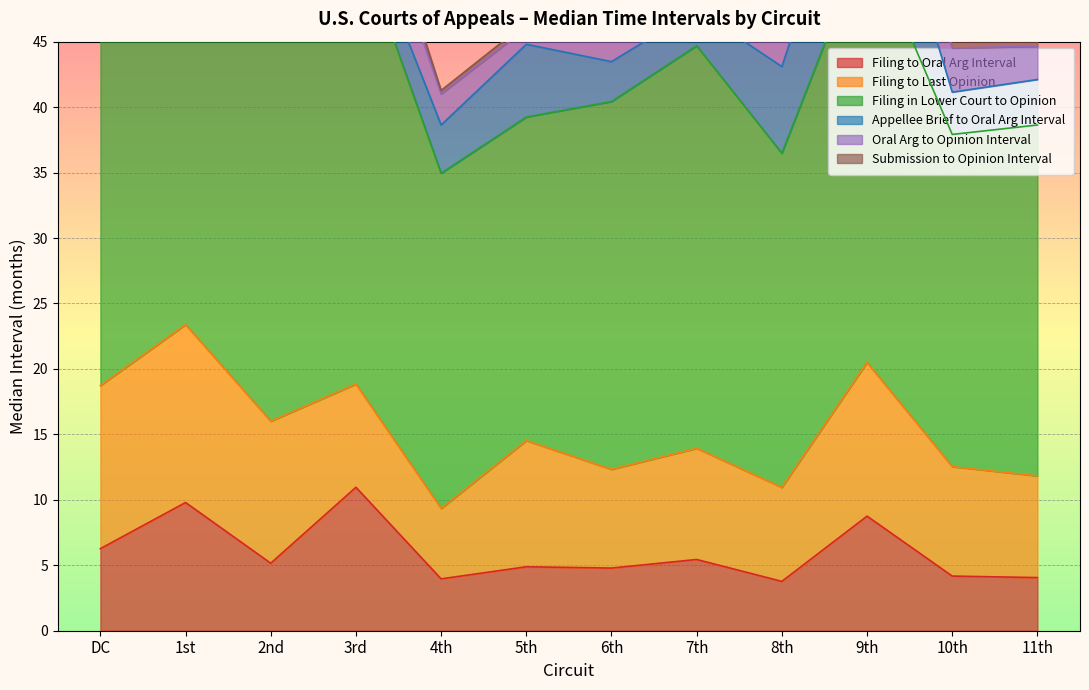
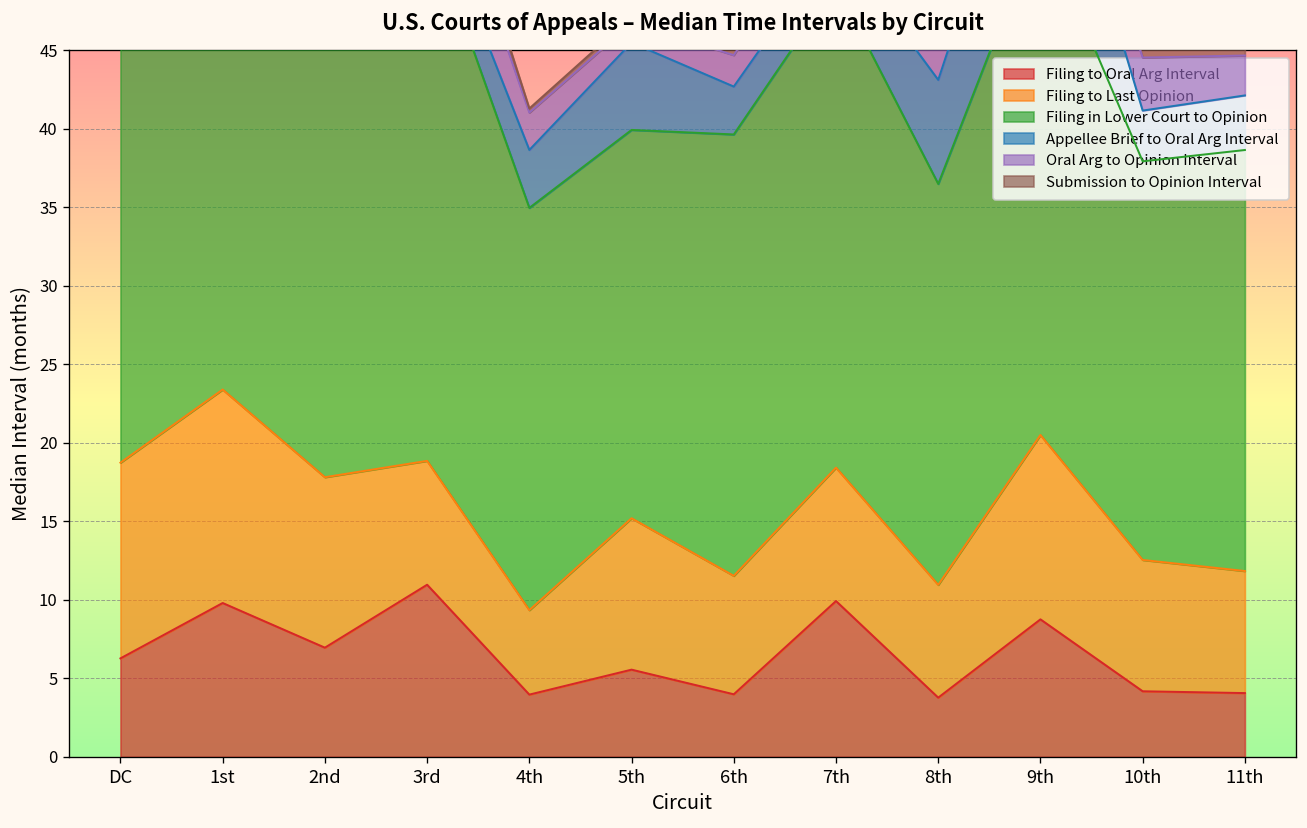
  {
    "Filing to Oral Arg Interval": {
      "DC": 6.3,
      "1st": 9.8,
-     "2nd": 5.2,
+     "2nd": 7.0,
      "3rd": 11.0,
      "4th": 4.0,
-     "5th": 4.9,
-     "6th": 4.8,
-     "7th": 5.4,
+     "5th": 5.6,
+     "6th": 4.0,
+     "7th": 9.9,
      "8th": 3.8,
      "9th": 8.8,
      "10th": 4.2,
      "11th": 4.1
    },
    "Filing to Last Opinion": {
      "DC": 12.5,
      "1st": 13.6,
      "2nd": 10.9,
      "3rd": 7.9,
      "4th": 5.4,
      "5th": 9.6,
      "6th": 7.5,
      "7th": 8.5,
      "8th": 7.2,
      "9th": 11.7,
      "10th": 8.4,
      "11th": 7.8
    },
    "Filing in Lower Court to Opinion": {
      "4th": 25.6,
      "5th": 24.7,
      "6th": 28.1,
      "8th": 25.5
    },
    "Appellee Brief to Oral Arg Interval": {
      "4th": 3.7,
      "6th": 3.0,
      "8th": 6.6
    },
    "Oral Arg to Opinion Interval": {
      "4th": 2.4,
      "11th": 2.5
    },
    "Submission to Opinion Interval": {
      "4th": 0.3
    }
  }
